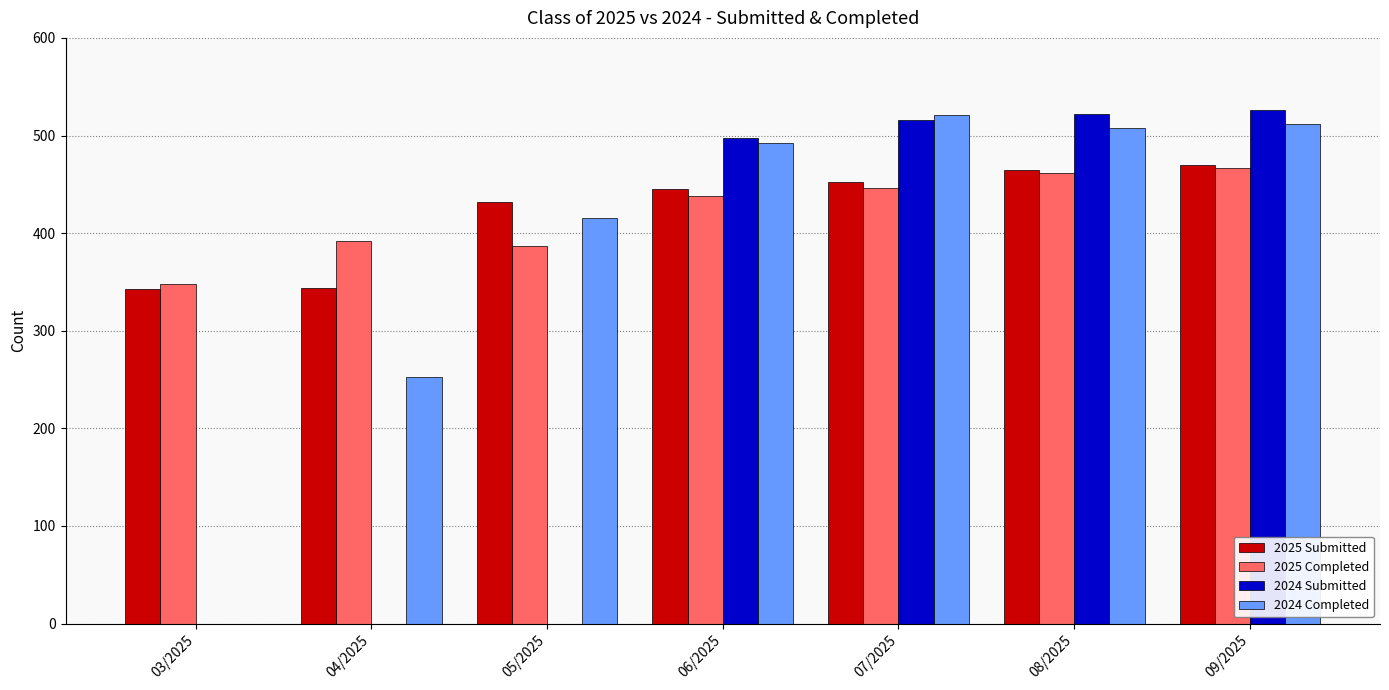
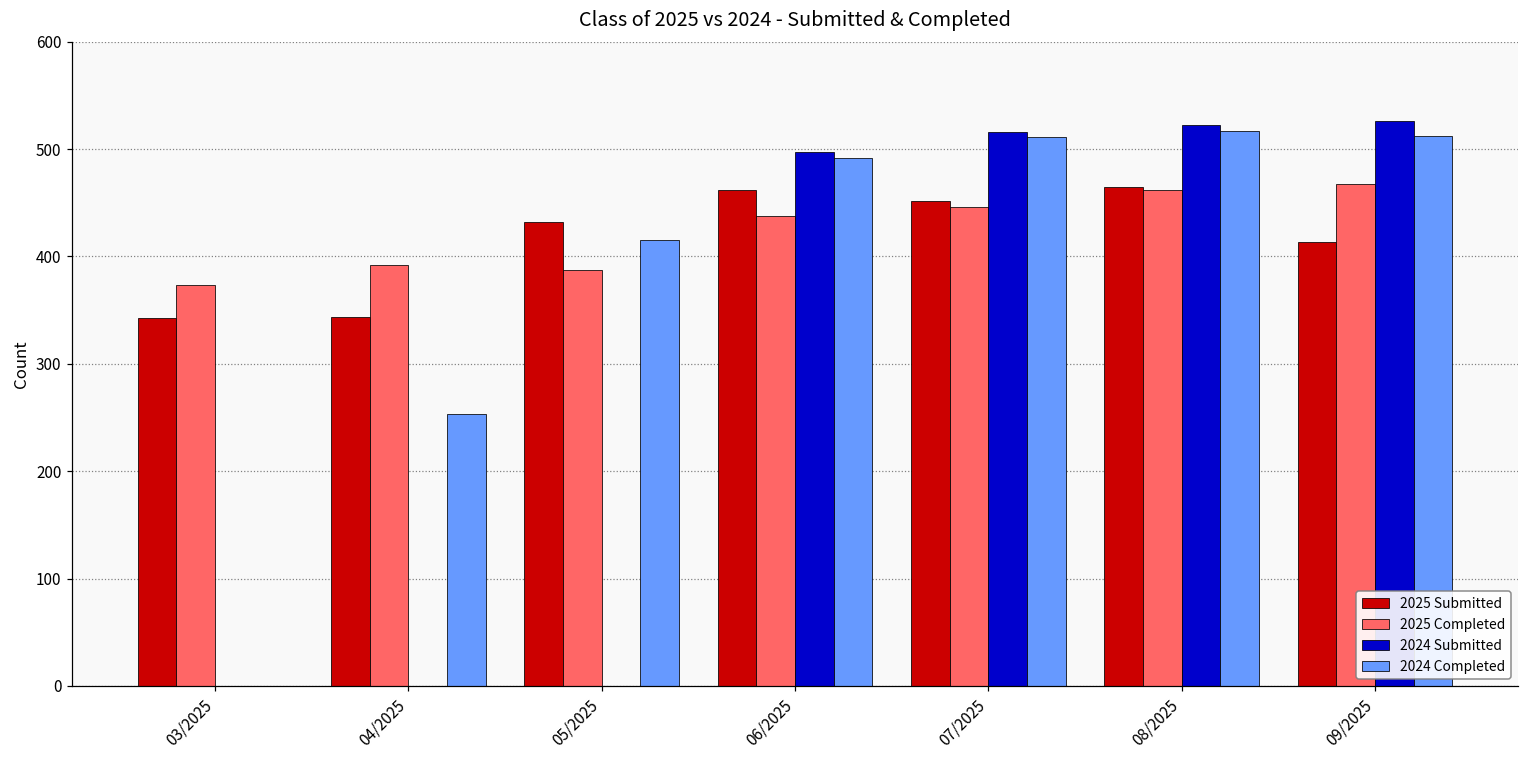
  {
    "2025 Submitted": {
      "03/2025": 340,
      "04/2025": 340,
      "05/2025": 430,
-     "06/2025": 450,
+     "06/2025": 460,
      "07/2025": 450,
      "08/2025": 470,
-     "09/2025": 470
+     "09/2025": 410
    },
    "2025 Completed": {
-     "03/2025": 350,
+     "03/2025": 370,
      "04/2025": 390,
      "05/2025": 390,
      "06/2025": 440,
      "07/2025": 450,
      "08/2025": 460,
      "09/2025": 470
    },
    "2024 Submitted": {
      "03/2025": 0,
      "04/2025": 0,
      "05/2025": 0,
      "06/2025": 500,
      "07/2025": 520,
      "08/2025": 520,
      "09/2025": 530
    },
    "2024 Completed": {
      "03/2025": 0,
      "04/2025": 250,
      "05/2025": 420,
      "06/2025": 490,
-     "07/2025": 520,
-     "08/2025": 510,
+     "07/2025": 510,
+     "08/2025": 520,
      "09/2025": 510
    }
  }
